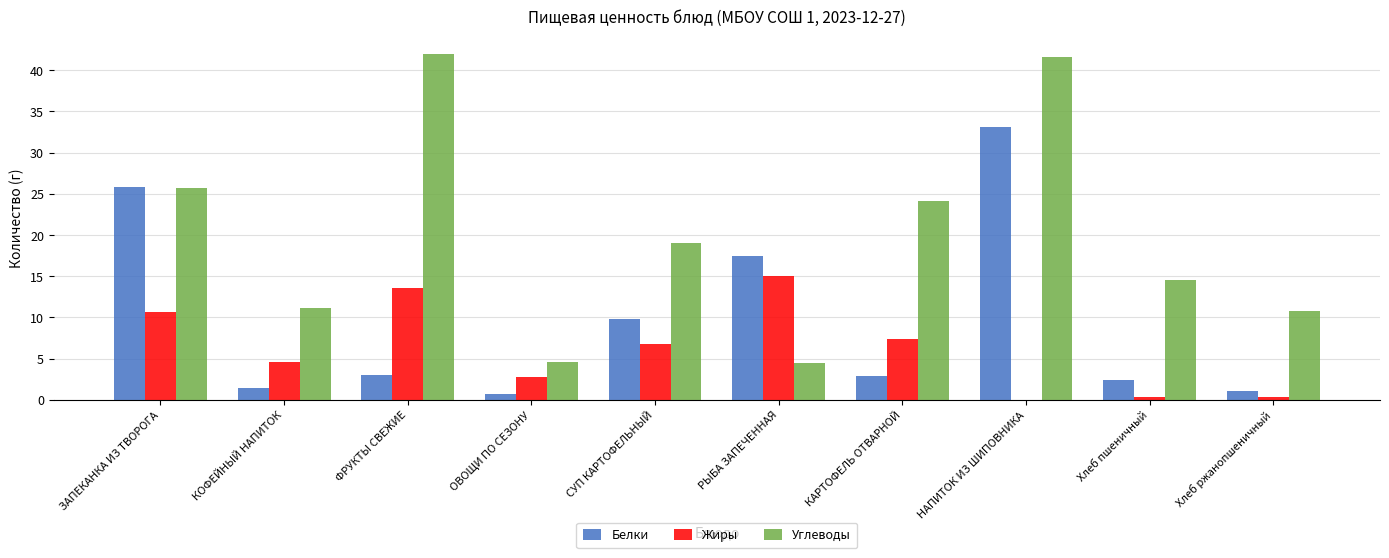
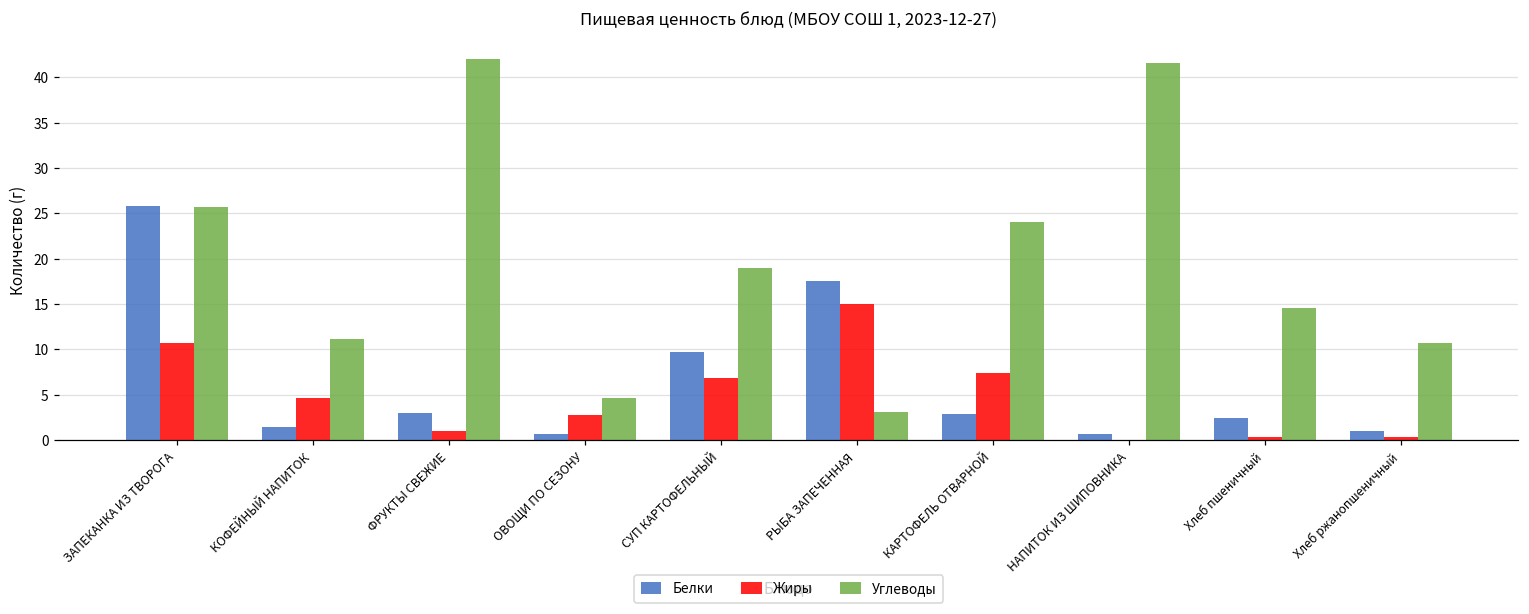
  {
    "Белки": {
      "ЗАПЕКАНКА ИЗ ТВОРОГА": 26,
      "КОФЕЙНЫЙ НАПИТОК": 1,
      "ФРУКТЫ СВЕЖИЕ": 3,
      "ОВОЩИ ПО СЕЗОНУ": 1,
      "СУП КАРТОФЕЛЬНЫЙ": 10,
      "РЫБА ЗАПЕЧЕННАЯ": 18,
      "КАРТОФЕЛЬ ОТВАРНОЙ": 3,
-     "НАПИТОК ИЗ ШИПОВНИКА": 33,
+     "НАПИТОК ИЗ ШИПОВНИКА": 1,
      "Хлеб пшеничный": 2,
      "Хлеб ржанопшеничный": 1
    },
    "Жиры": {
      "ЗАПЕКАНКА ИЗ ТВОРОГА": 11,
      "КОФЕЙНЫЙ НАПИТОК": 5,
-     "ФРУКТЫ СВЕЖИЕ": 14,
+     "ФРУКТЫ СВЕЖИЕ": 1,
      "ОВОЩИ ПО СЕЗОНУ": 3,
      "СУП КАРТОФЕЛЬНЫЙ": 7,
      "РЫБА ЗАПЕЧЕННАЯ": 15,
      "КАРТОФЕЛЬ ОТВАРНОЙ": 7,
      "НАПИТОК ИЗ ШИПОВНИКА": 0,
      "Хлеб ржанопшеничный": 0
    },
    "Углеводы": {
      "ЗАПЕКАНКА ИЗ ТВОРОГА": 26,
      "КОФЕЙНЫЙ НАПИТОК": 11,
      "ФРУКТЫ СВЕЖИЕ": 42,
      "ОВОЩИ ПО СЕЗОНУ": 5,
      "СУП КАРТОФЕЛЬНЫЙ": 19,
-     "РЫБА ЗАПЕЧЕННАЯ": 5,
+     "РЫБА ЗАПЕЧЕННАЯ": 3,
      "КАРТОФЕЛЬ ОТВАРНОЙ": 24,
      "НАПИТОК ИЗ ШИПОВНИКА": 42,
      "Хлеб пшеничный": 15,
      "Хлеб ржанопшеничный": 11
    }
  }
